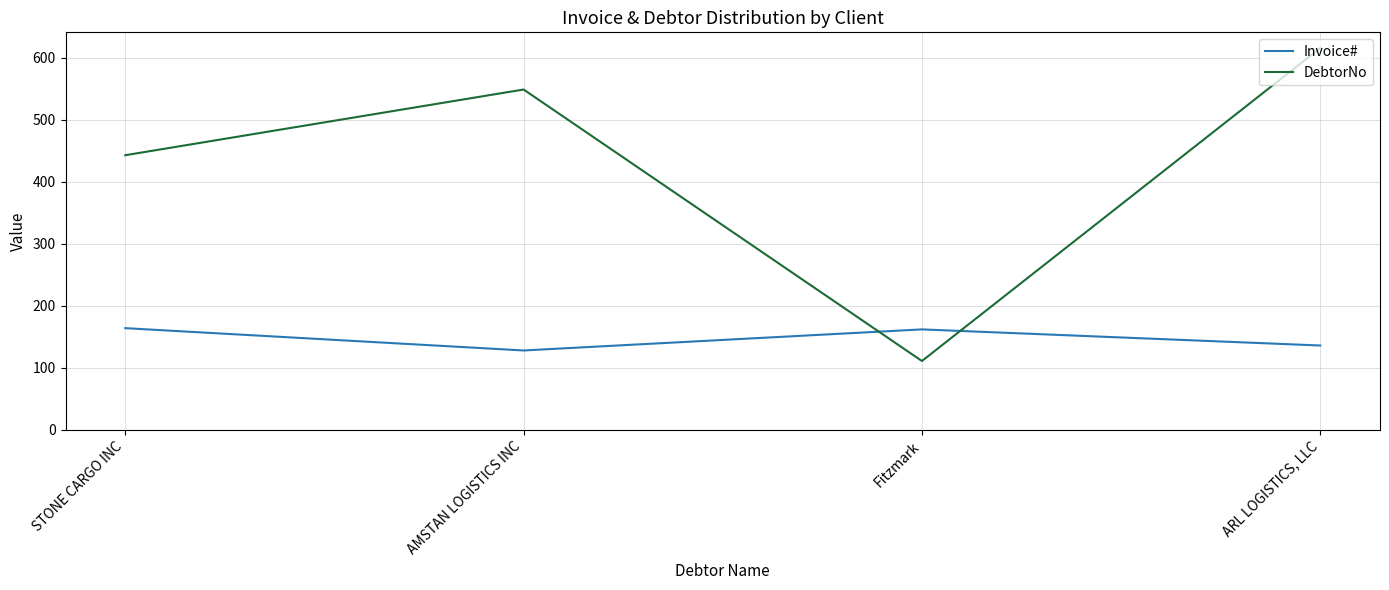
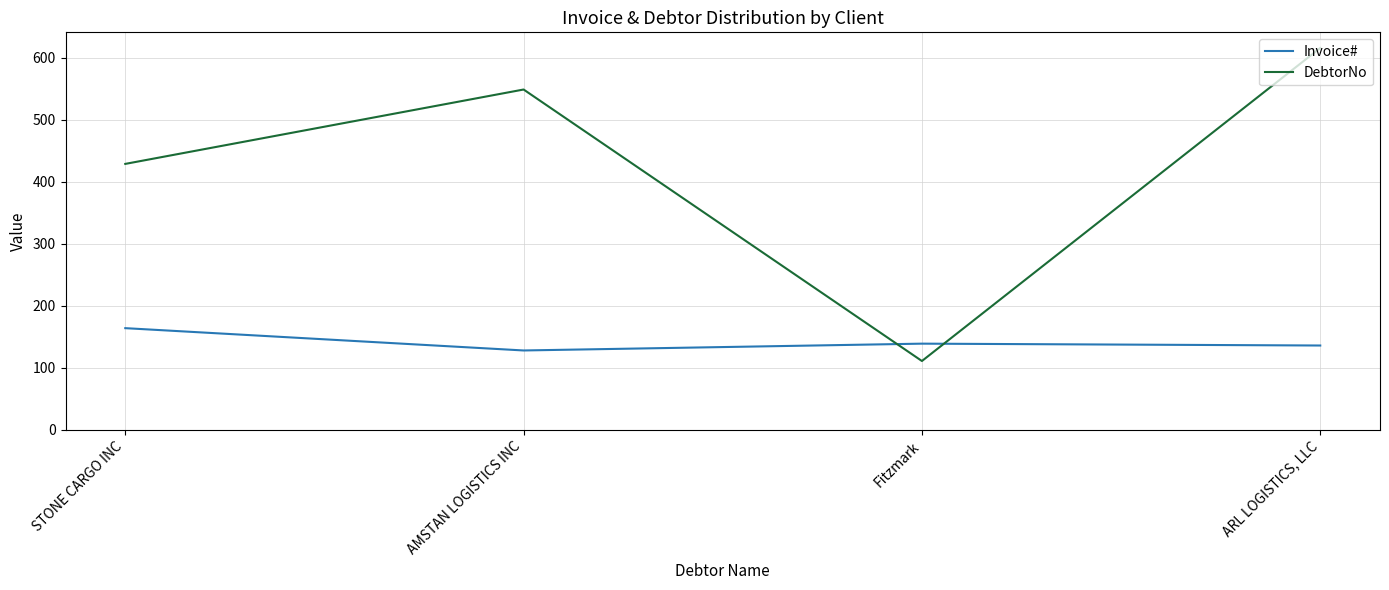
  {
    "Invoice#": {
      "STONE CARGO INC": 160,
      "AMSTAN LOGISTICS INC": 130,
-     "Fitzmark": 160,
+     "Fitzmark": 140,
      "ARL LOGISTICS, LLC": 140
    },
    "DebtorNo": {
-     "STONE CARGO INC": 440,
+     "STONE CARGO INC": 430,
      "AMSTAN LOGISTICS INC": 550,
      "Fitzmark": 110
    }
  }
